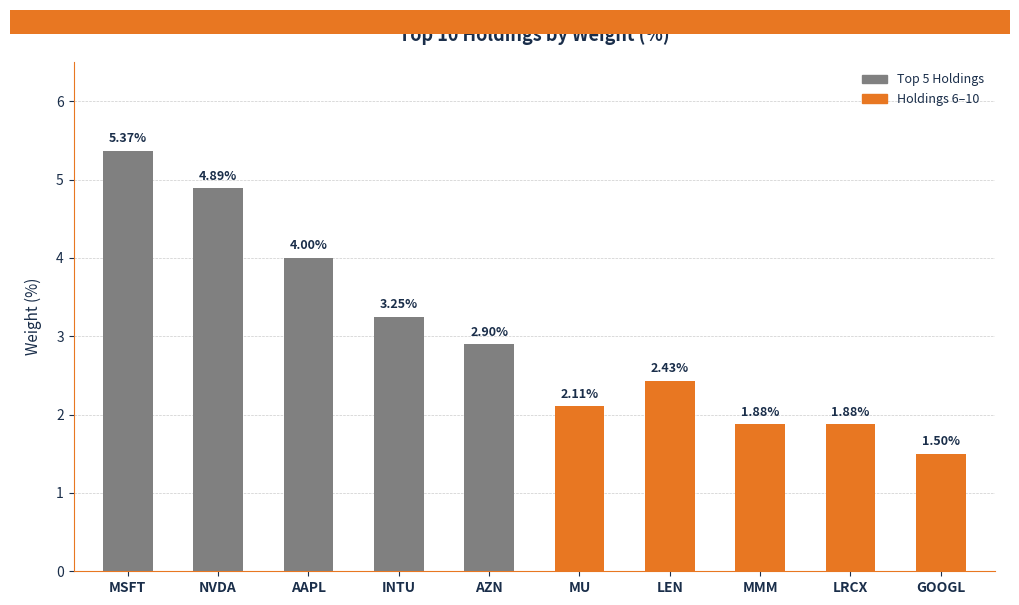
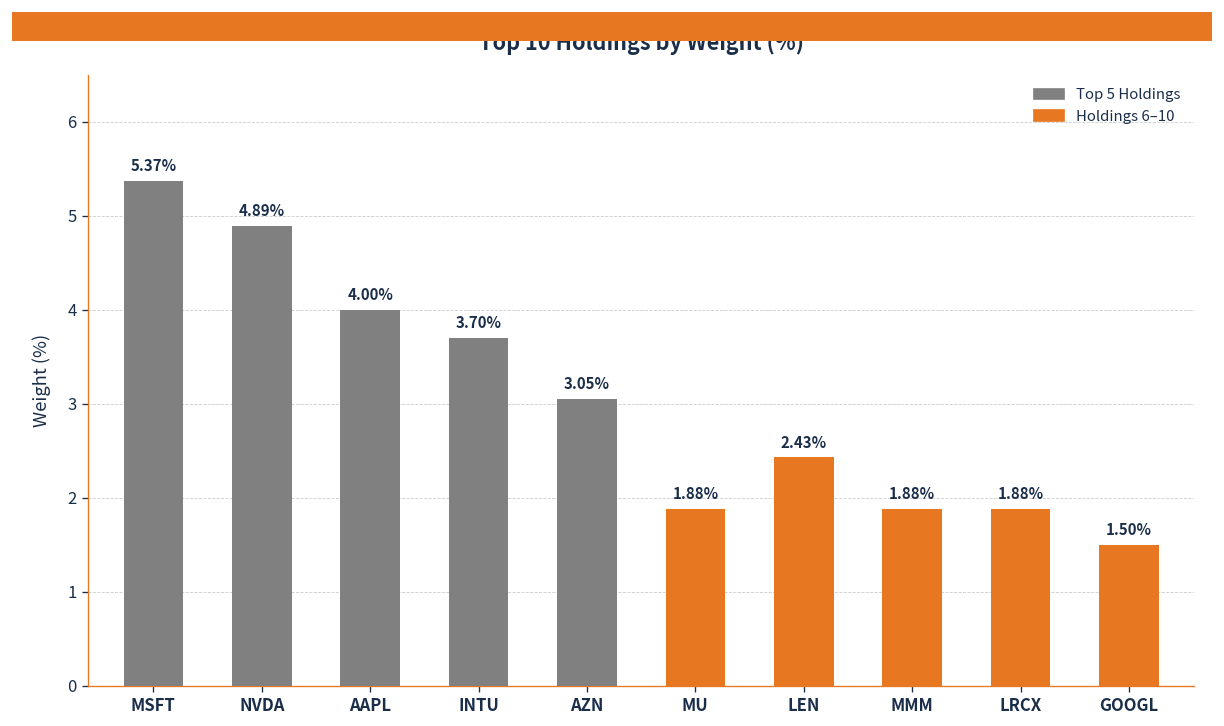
  {
    "MSFT": "5.37%",
    "NVDA": "4.89%",
    "AAPL": "4.00%",
-   "INTU": "3.25%",
-   "AZN": "2.90%",
-   "MU": "2.11%",
+   "INTU": "3.70%",
+   "AZN": "3.05%",
+   "MU": "1.88%",
    "LEN": "2.43%",
    "MMM": "1.88%",
    "LRCX": "1.88%",
    "GOOGL": "1.50%"
  }
